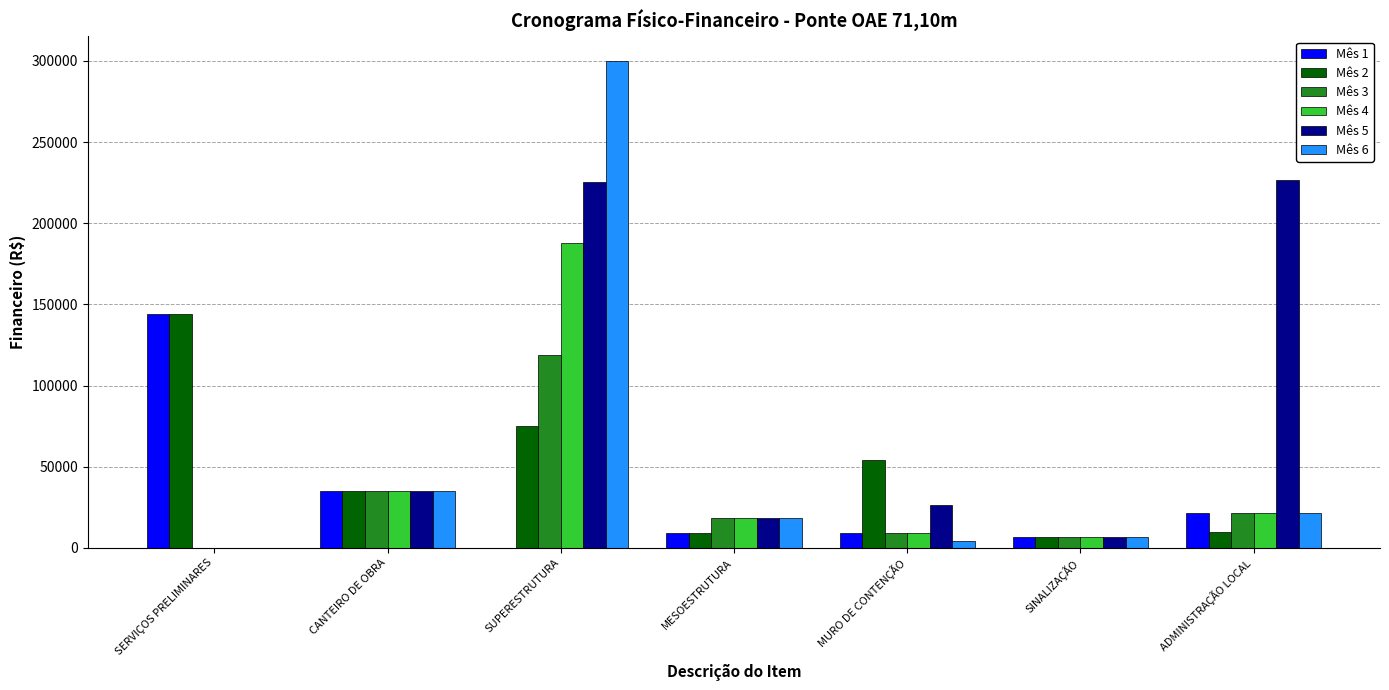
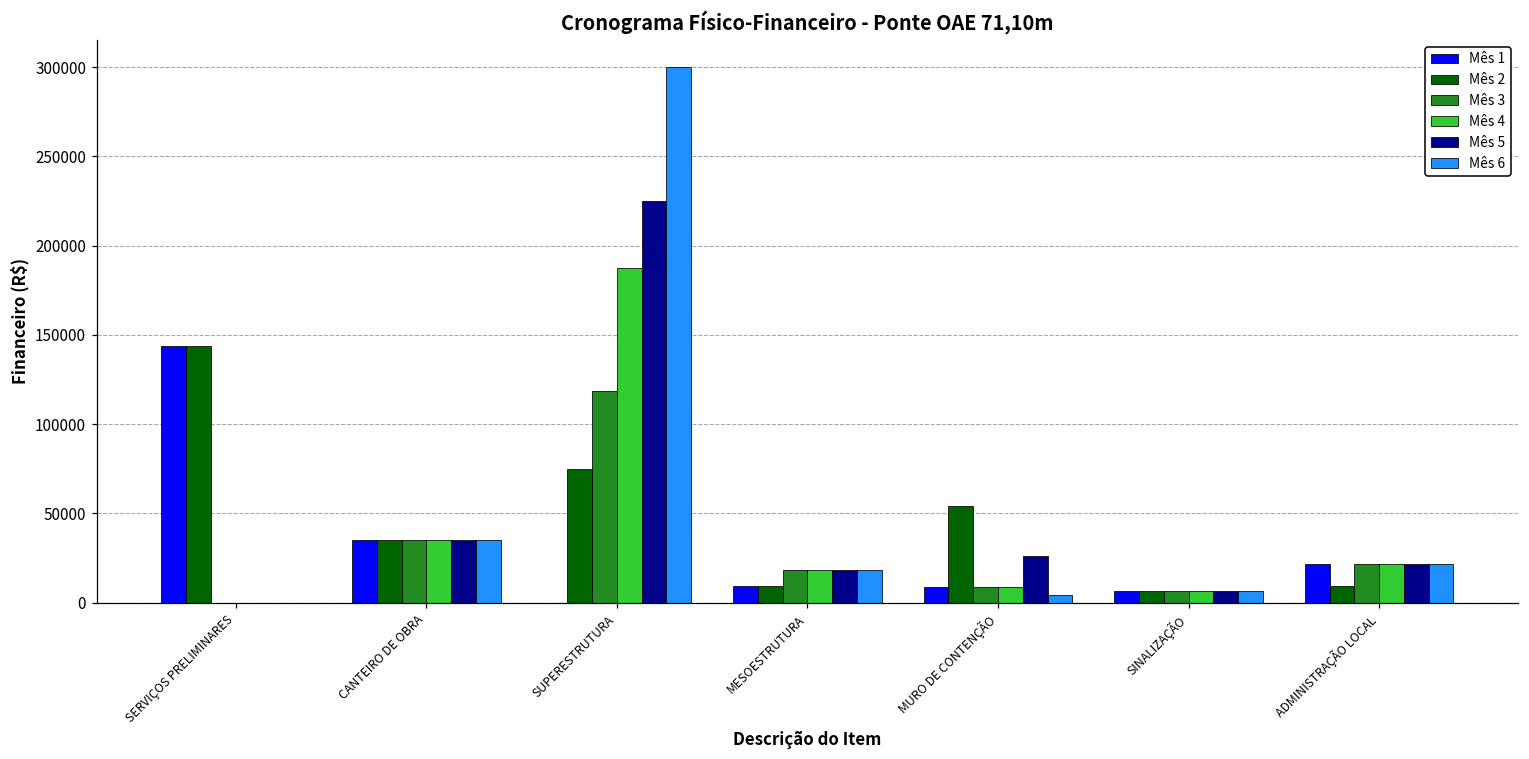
  {
    "Mês 1": {
      "SERVIÇOS PRELIMINARES": 144000,
      "CANTEIRO DE OBRA": 35000,
      "SUPERESTRUTURA": 0,
      "MESOESTRUTURA": 9000,
      "MURO DE CONTENÇÃO": 9000,
      "SINALIZAÇÃO": 7000,
      "ADMINISTRAÇÃO LOCAL": 22000
    },
    "Mês 2": {
      "SERVIÇOS PRELIMINARES": 144000,
      "CANTEIRO DE OBRA": 35000,
      "SUPERESTRUTURA": 75000,
      "MESOESTRUTURA": 9000,
      "MURO DE CONTENÇÃO": 54000,
      "SINALIZAÇÃO": 7000,
      "ADMINISTRAÇÃO LOCAL": 9000
    },
    "Mês 3": {
      "SERVIÇOS PRELIMINARES": 0,
      "CANTEIRO DE OBRA": 35000,
      "SUPERESTRUTURA": 119000,
      "MESOESTRUTURA": 18000,
      "MURO DE CONTENÇÃO": 9000,
      "SINALIZAÇÃO": 7000,
      "ADMINISTRAÇÃO LOCAL": 22000
    },
    "Mês 4": {
      "SERVIÇOS PRELIMINARES": 0,
      "CANTEIRO DE OBRA": 35000,
      "SUPERESTRUTURA": 188000,
      "MESOESTRUTURA": 18000,
      "MURO DE CONTENÇÃO": 9000,
      "SINALIZAÇÃO": 7000,
      "ADMINISTRAÇÃO LOCAL": 22000
    },
    "Mês 5": {
      "SERVIÇOS PRELIMINARES": 0,
      "CANTEIRO DE OBRA": 35000,
      "SUPERESTRUTURA": 225000,
      "MESOESTRUTURA": 18000,
      "MURO DE CONTENÇÃO": 26000,
      "SINALIZAÇÃO": 7000,
-     "ADMINISTRAÇÃO LOCAL": 227000
+     "ADMINISTRAÇÃO LOCAL": 22000
    },
    "Mês 6": {
      "SERVIÇOS PRELIMINARES": 0,
      "CANTEIRO DE OBRA": 35000,
      "SUPERESTRUTURA": 300000,
      "MESOESTRUTURA": 18000,
      "MURO DE CONTENÇÃO": 4000,
      "SINALIZAÇÃO": 7000,
      "ADMINISTRAÇÃO LOCAL": 22000
    }
  }
